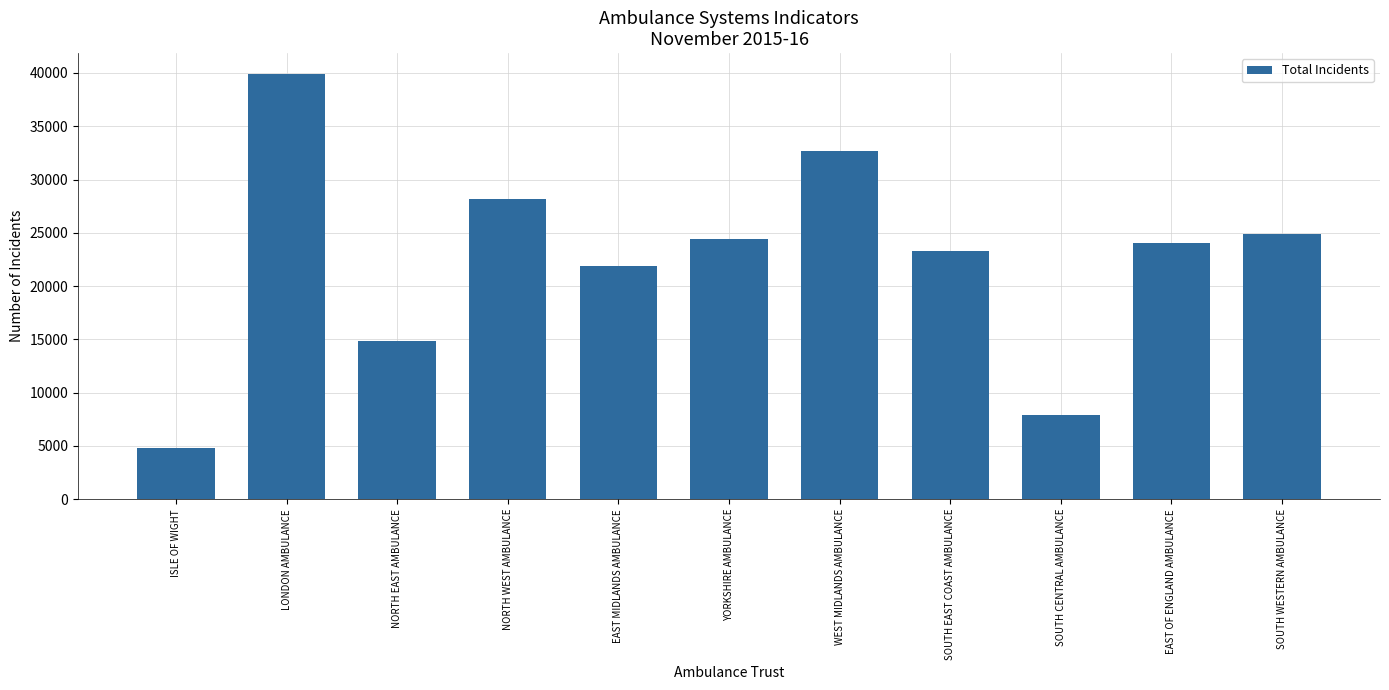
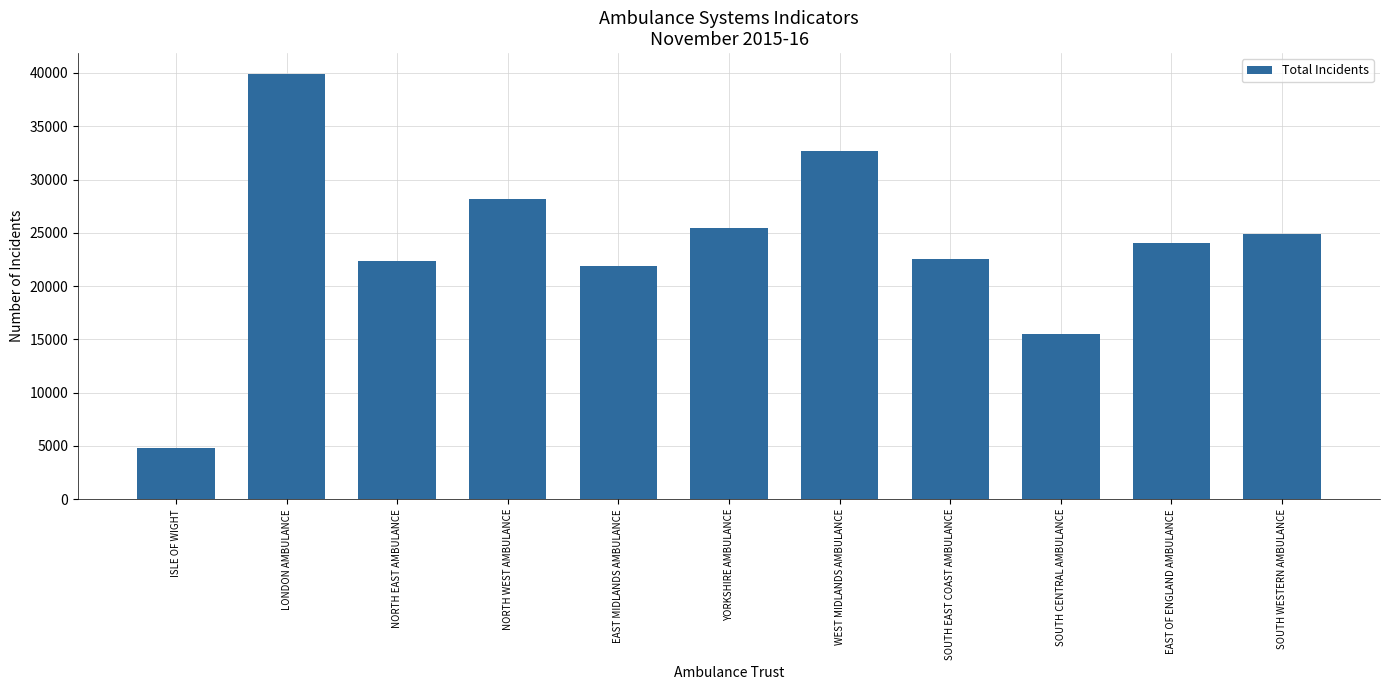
  {
    "ISLE OF WIGHT": 4900,
    "LONDON AMBULANCE": 39900,
-   "NORTH EAST AMBULANCE": 14800,
+   "NORTH EAST AMBULANCE": 22400,
    "NORTH WEST AMBULANCE": 28200,
    "EAST MIDLANDS AMBULANCE": 21900,
-   "YORKSHIRE AMBULANCE": 24400,
+   "YORKSHIRE AMBULANCE": 25400,
    "WEST MIDLANDS AMBULANCE": 32700,
-   "SOUTH EAST COAST AMBULANCE": 23300,
-   "SOUTH CENTRAL AMBULANCE": 7900,
+   "SOUTH EAST COAST AMBULANCE": 22500,
+   "SOUTH CENTRAL AMBULANCE": 15500,
    "EAST OF ENGLAND AMBULANCE": 24100,
    "SOUTH WESTERN AMBULANCE": 24900
  }
